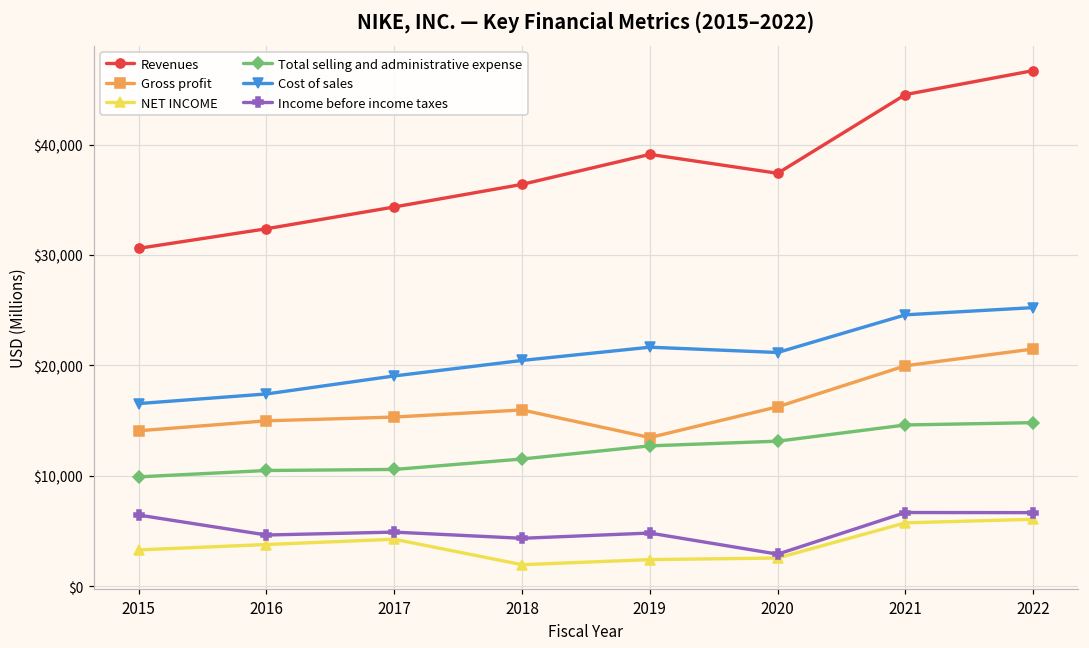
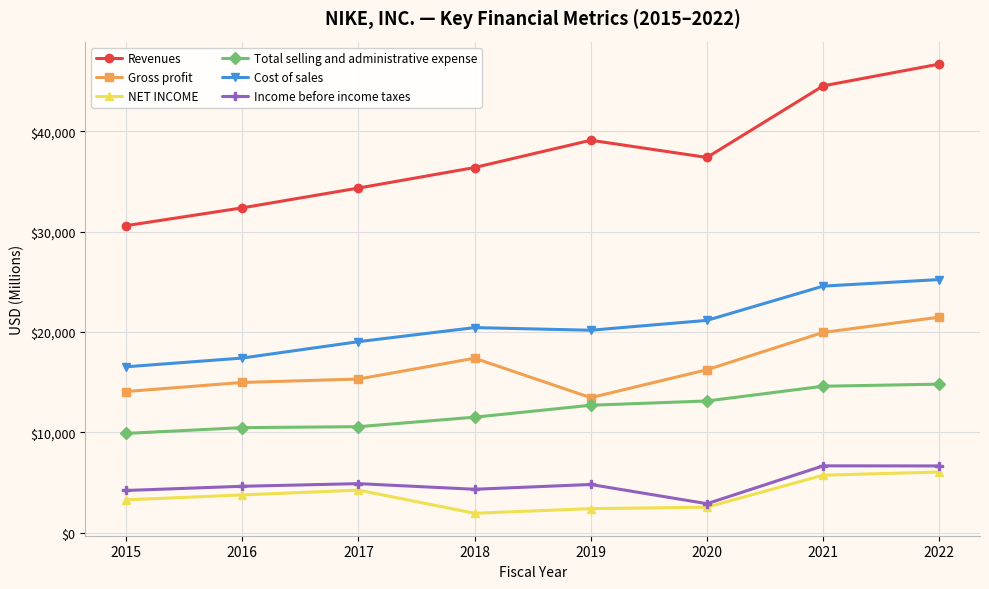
  {
    "Revenues": {
      "2015": "$30,600",
      "2016": "$32,400",
      "2017": "$34,400",
      "2018": "$36,400",
      "2019": "$39,100",
      "2020": "$37,400",
      "2021": "$44,500",
      "2022": "$46,700"
    },
    "Gross profit": {
      "2015": "$14,100",
      "2016": "$15,000",
      "2017": "$15,300",
-     "2018": "$16,000",
+     "2018": "$17,400",
      "2019": "$13,500",
      "2020": "$16,200",
      "2021": "$20,000",
      "2022": "$21,500"
    },
    "NET INCOME": {
      "2015": "$3,300",
      "2016": "$3,800",
      "2017": "$4,200",
      "2018": "$1,900",
      "2019": "$2,400",
      "2020": "$2,500",
      "2021": "$5,700",
      "2022": "$6,000"
    },
    "Total selling and administrative expense": {
      "2015": "$9,900",
      "2016": "$10,500",
      "2017": "$10,600",
      "2018": "$11,500",
      "2019": "$12,700",
      "2020": "$13,100",
      "2021": "$14,600",
      "2022": "$14,800"
    },
    "Cost of sales": {
      "2015": "$16,500",
      "2016": "$17,400",
      "2017": "$19,000",
      "2018": "$20,400",
-     "2019": "$21,600",
+     "2019": "$20,200",
      "2020": "$21,200",
      "2021": "$24,600",
      "2022": "$25,200"
    },
    "Income before income taxes": {
-     "2015": "$6,400",
+     "2015": "$4,200",
      "2016": "$4,600",
      "2017": "$4,900",
      "2018": "$4,300",
      "2019": "$4,800",
      "2020": "$2,900",
      "2021": "$6,700",
      "2022": "$6,700"
    }
  }
